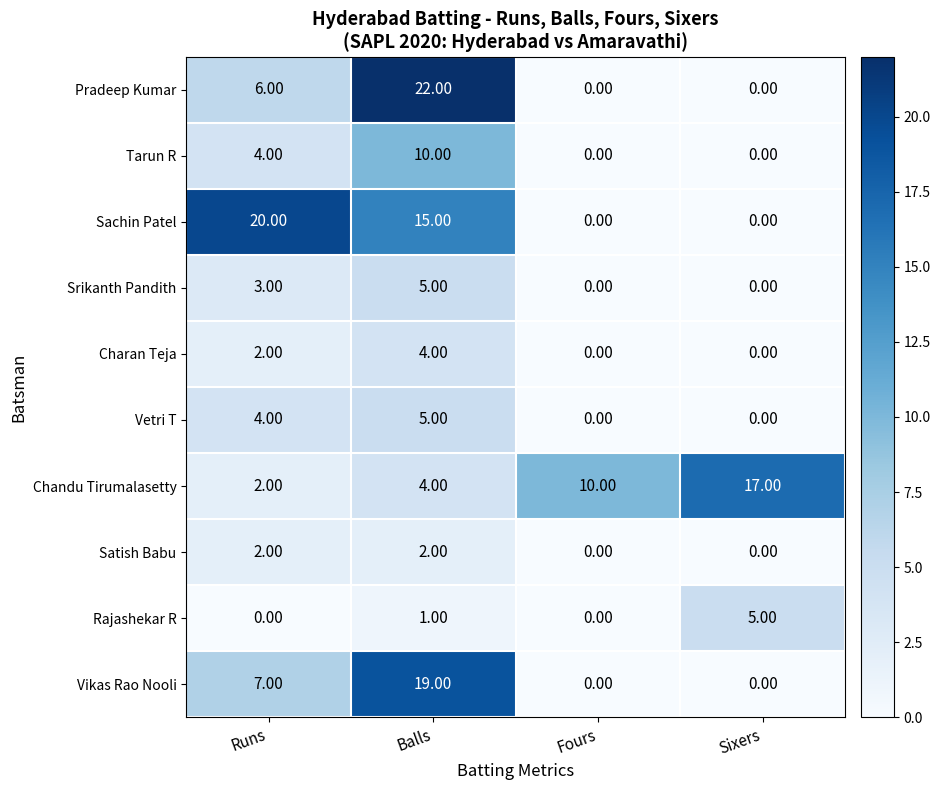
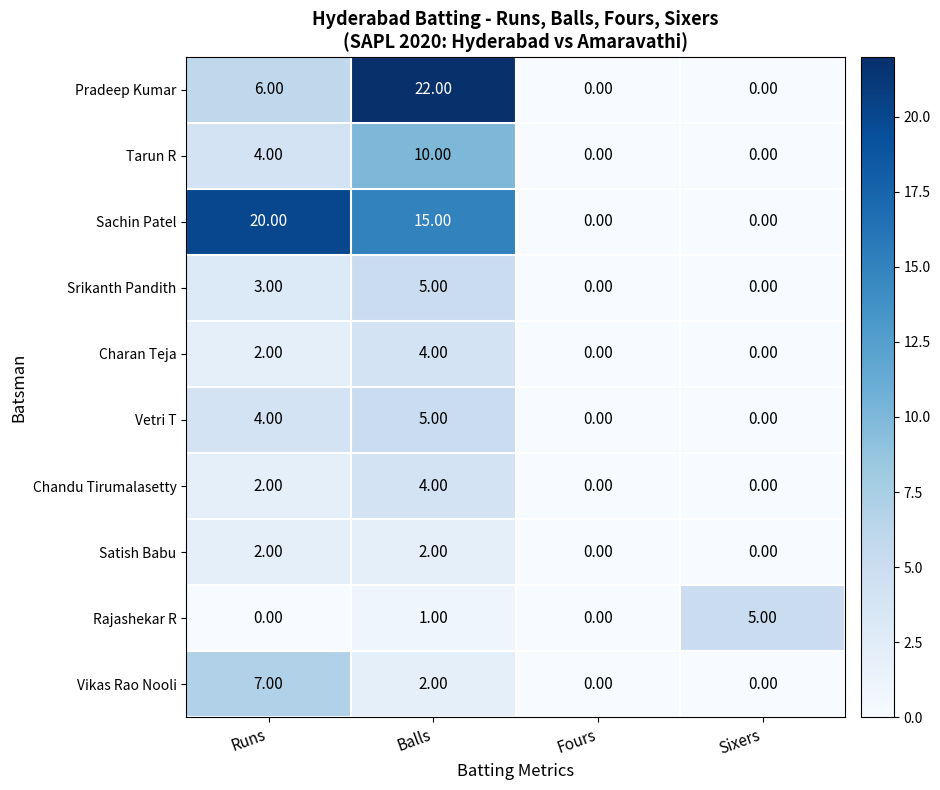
  {
    "Pradeep Kumar": {
      "Runs": 6.00,
      "Balls": 22.00,
      "Fours": 0.00,
      "Sixers": 0.00
    },
    "Tarun R": {
      "Runs": 4.00,
      "Balls": 10.00,
      "Fours": 0.00,
      "Sixers": 0.00
    },
    "Sachin Patel": {
      "Runs": 20.00,
      "Balls": 15.00,
      "Fours": 0.00,
      "Sixers": 0.00
    },
    "Srikanth Pandith": {
      "Runs": 3.00,
      "Balls": 5.00,
      "Fours": 0.00,
      "Sixers": 0.00
    },
    "Charan Teja": {
      "Runs": 2.00,
      "Balls": 4.00,
      "Fours": 0.00,
      "Sixers": 0.00
    },
    "Vetri T": {
      "Runs": 4.00,
      "Balls": 5.00,
      "Fours": 0.00,
      "Sixers": 0.00
    },
    "Chandu Tirumalasetty": {
      "Runs": 2.00,
      "Balls": 4.00,
-     "Fours": 10.00,
-     "Sixers": 17.00
+     "Fours": 0.00,
+     "Sixers": 0.00
    },
    "Satish Babu": {
      "Runs": 2.00,
      "Balls": 2.00,
      "Fours": 0.00,
      "Sixers": 0.00
    },
    "Rajashekar R": {
      "Runs": 0.00,
      "Balls": 1.00,
      "Fours": 0.00,
      "Sixers": 5.00
    },
    "Vikas Rao Nooli": {
      "Runs": 7.00,
-     "Balls": 19.00,
+     "Balls": 2.00,
      "Fours": 0.00,
      "Sixers": 0.00
    }
  }
